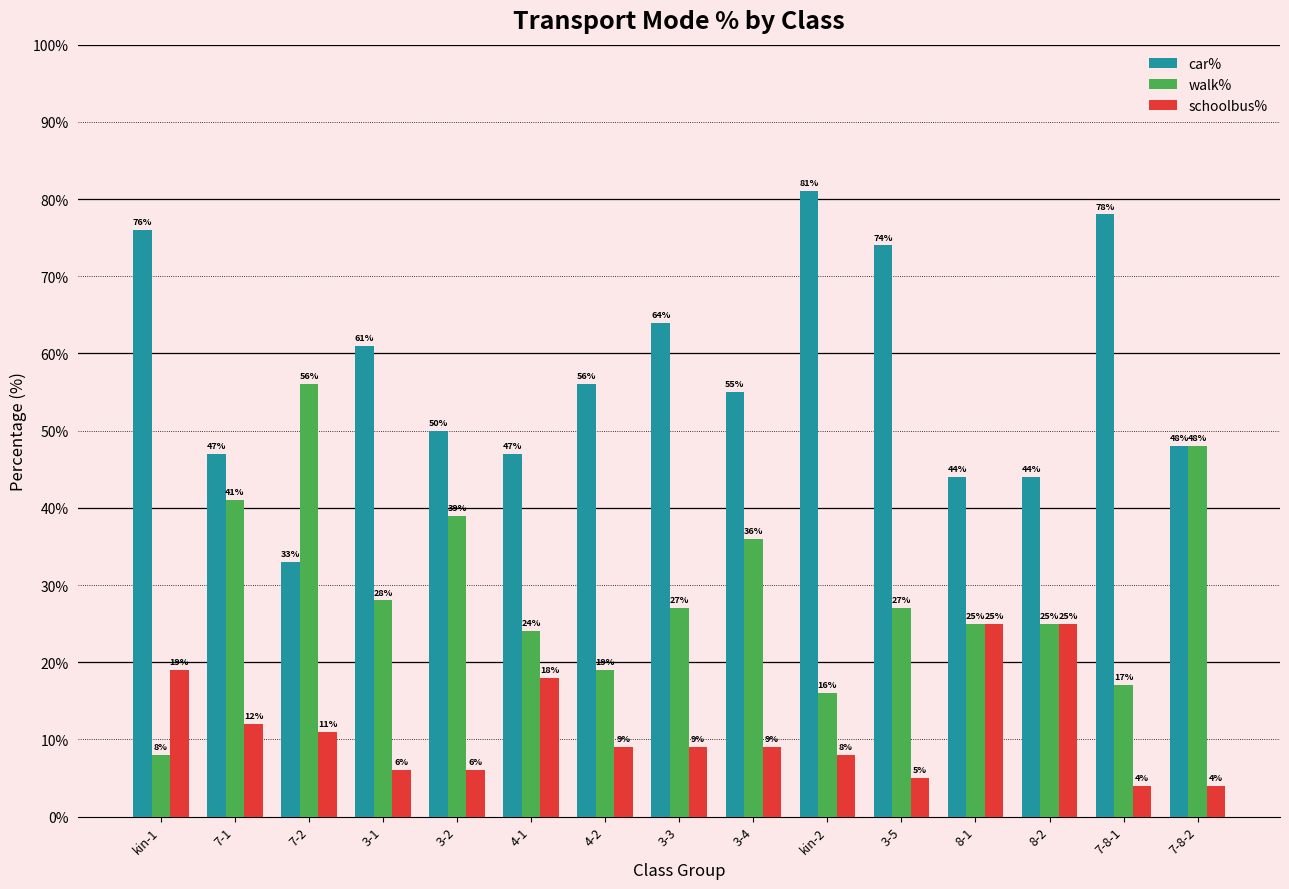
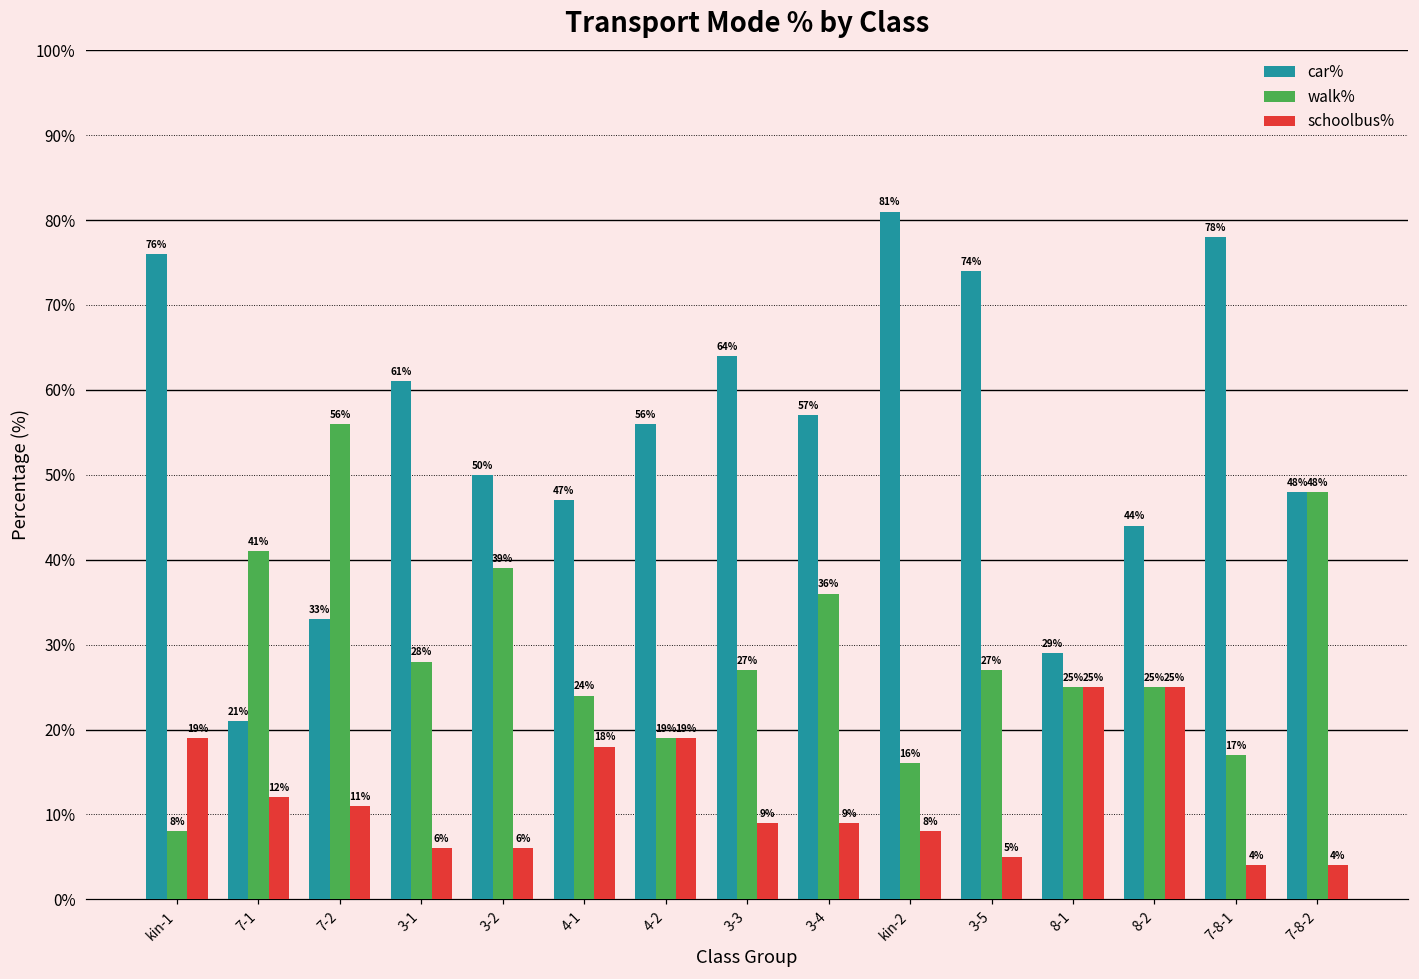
  {
    "car%": {
      "kin-1": "76%",
-     "7-1": "47%",
+     "7-1": "21%",
      "7-2": "33%",
      "3-1": "61%",
      "3-2": "50%",
      "4-1": "47%",
      "4-2": "56%",
      "3-3": "64%",
-     "3-4": "55%",
+     "3-4": "57%",
      "kin-2": "81%",
      "3-5": "74%",
-     "8-1": "44%",
+     "8-1": "29%",
      "8-2": "44%",
      "7-8-1": "78%",
      "7-8-2": "48%"
    },
    "walk%": {
      "kin-1": "8%",
      "7-1": "41%",
      "7-2": "56%",
      "3-1": "28%",
      "3-2": "39%",
      "4-1": "24%",
      "4-2": "19%",
      "3-3": "27%",
      "3-4": "36%",
      "kin-2": "16%",
      "3-5": "27%",
      "8-1": "25%",
      "8-2": "25%",
      "7-8-1": "17%",
      "7-8-2": "48%"
    },
    "schoolbus%": {
      "kin-1": "19%",
      "7-1": "12%",
      "7-2": "11%",
      "3-1": "6%",
      "3-2": "6%",
      "4-1": "18%",
-     "4-2": "9%",
+     "4-2": "19%",
      "3-3": "9%",
      "3-4": "9%",
      "kin-2": "8%",
      "3-5": "5%",
      "8-1": "25%",
      "8-2": "25%",
      "7-8-1": "4%",
      "7-8-2": "4%"
    }
  }
